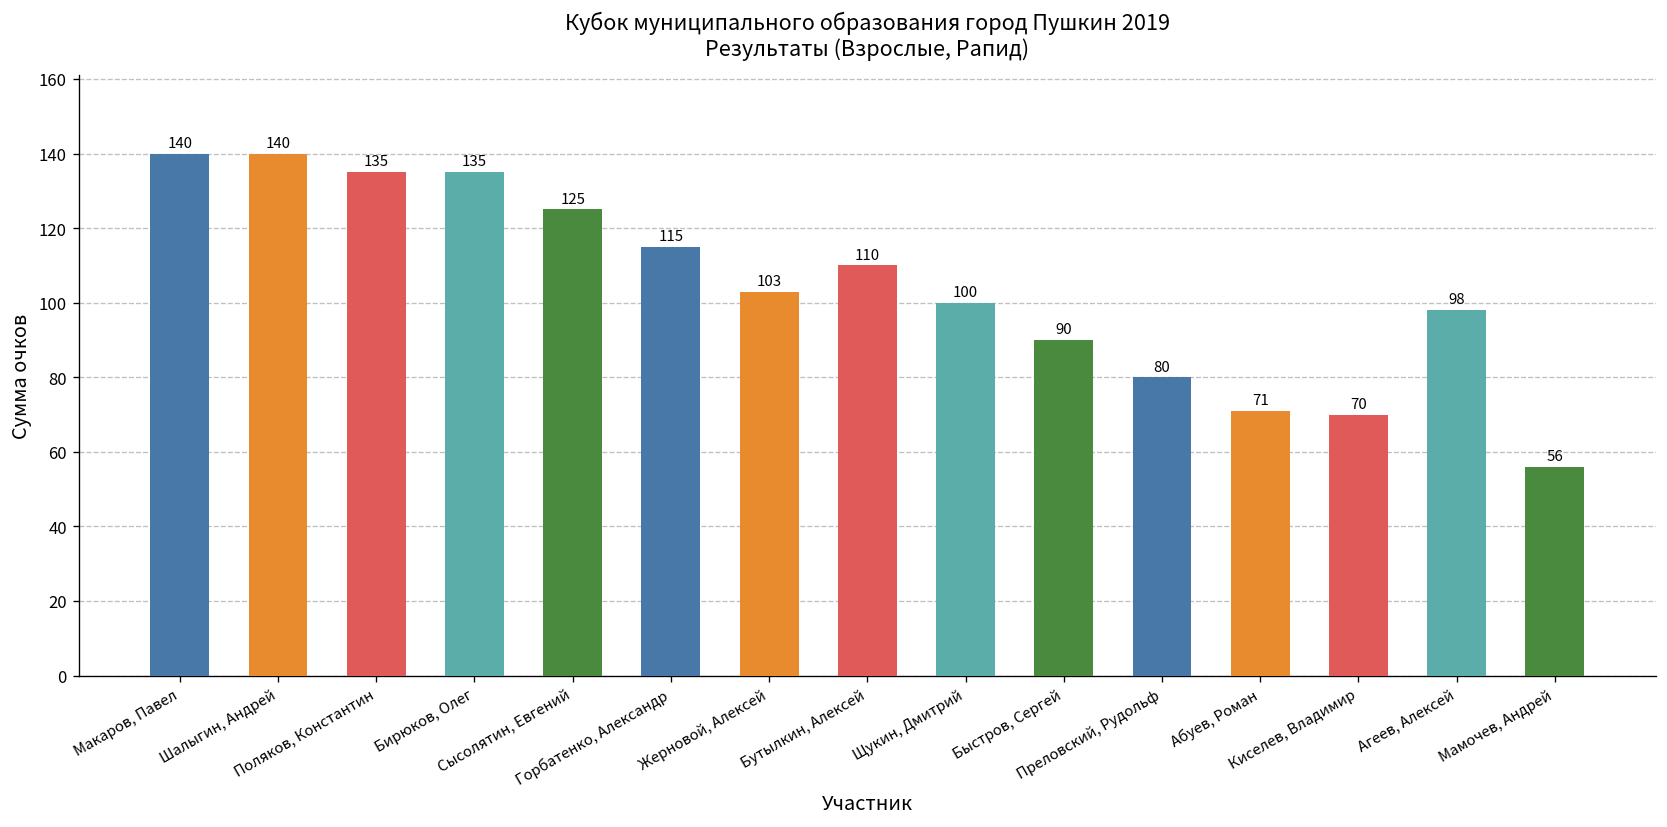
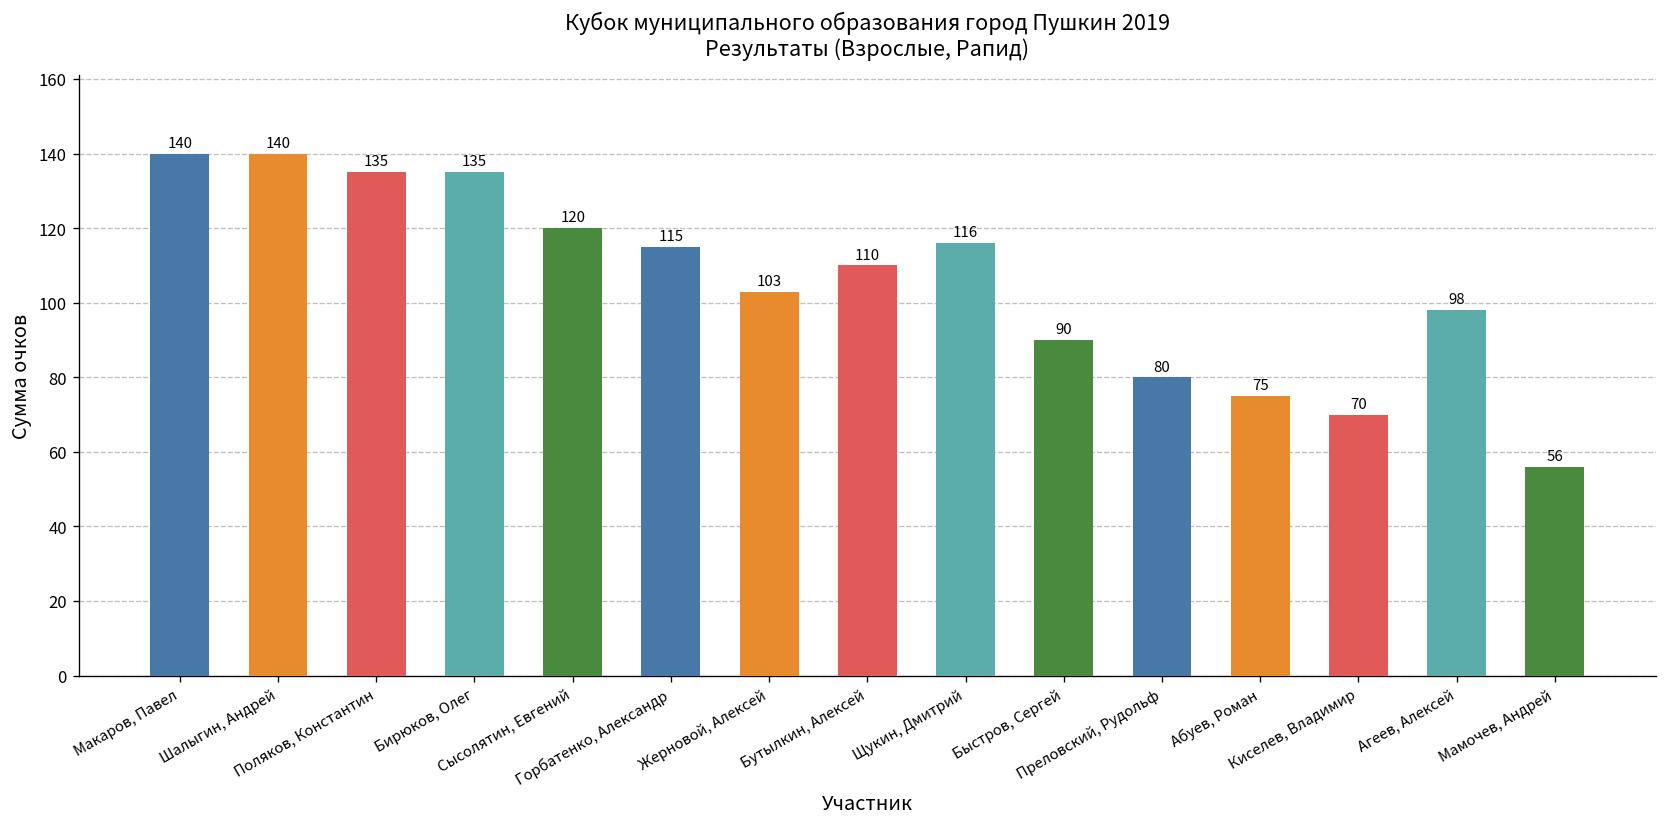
  {
    "Макаров, Павел": 140,
    "Шалыгин, Андрей": 140,
    "Поляков, Константин": 135,
    "Бирюков, Олег": 135,
-   "Сысолятин, Евгений": 125,
+   "Сысолятин, Евгений": 120,
    "Горбатенко, Александр": 115,
    "Жерновой, Алексей": 103,
    "Бутылкин, Алексей": 110,
-   "Щукин, Дмитрий": 100,
+   "Щукин, Дмитрий": 116,
    "Быстров, Сергей": 90,
    "Преловский, Рудольф": 80,
-   "Абуев, Роман": 71,
+   "Абуев, Роман": 75,
    "Киселев, Владимир": 70,
    "Агеев, Алексей": 98,
    "Мамочев, Андрей": 56
  }
